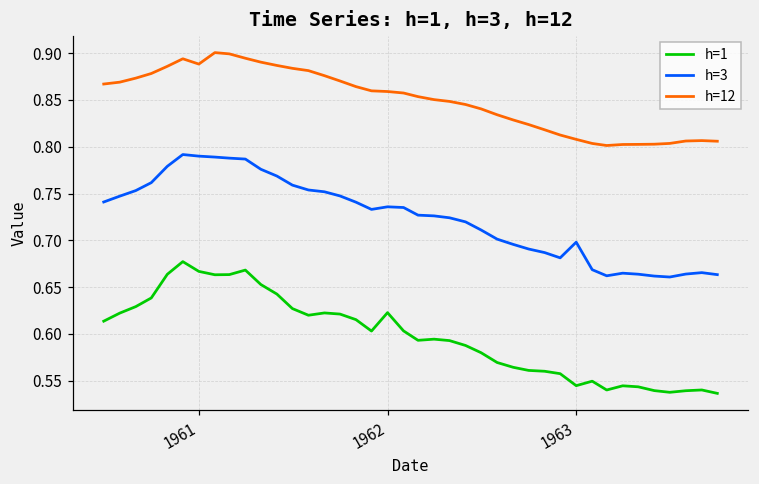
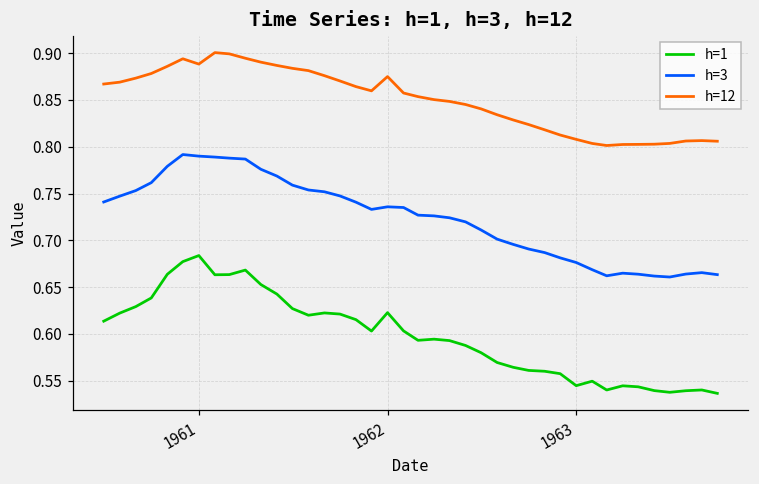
  {
    "h=1": {
-     "1961": 0.67,
+     "1961": 0.68,
      "1962": 0.62,
      "1963": 0.54
    },
    "h=3": {
      "1961": 0.79,
      "1962": 0.74,
-     "1963": 0.70
+     "1963": 0.68
    },
    "h=12": {
      "1961": 0.89,
-     "1962": 0.86,
+     "1962": 0.87,
      "1963": 0.81
    }
  }
